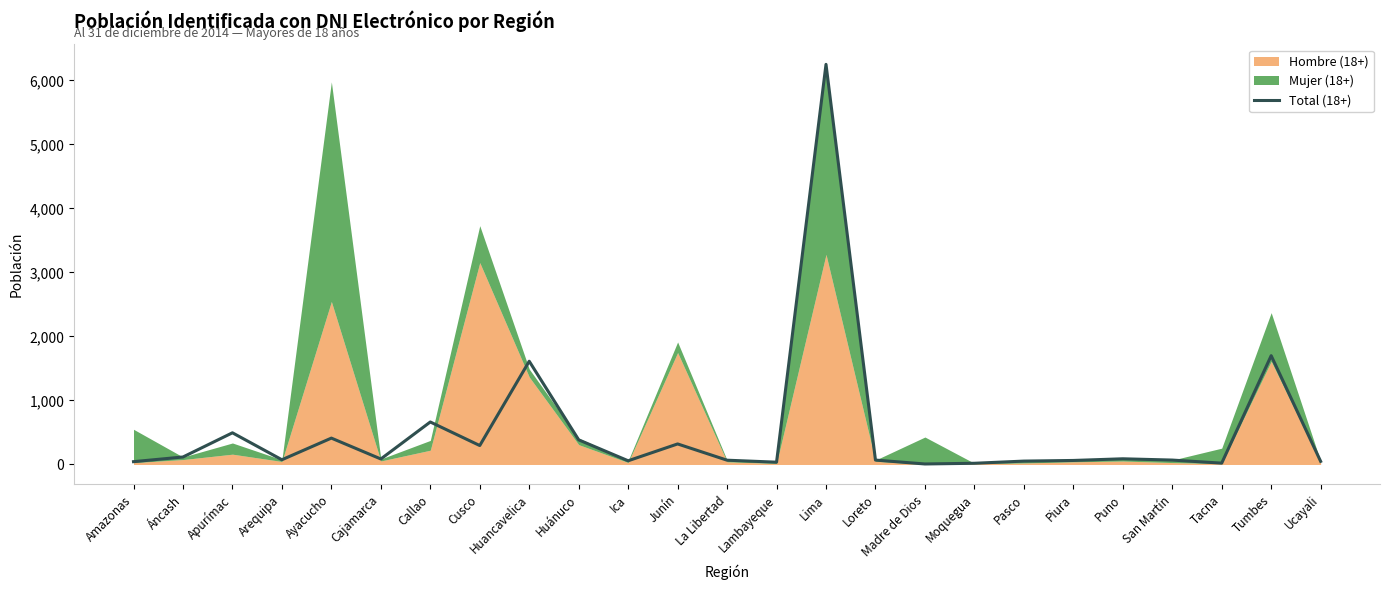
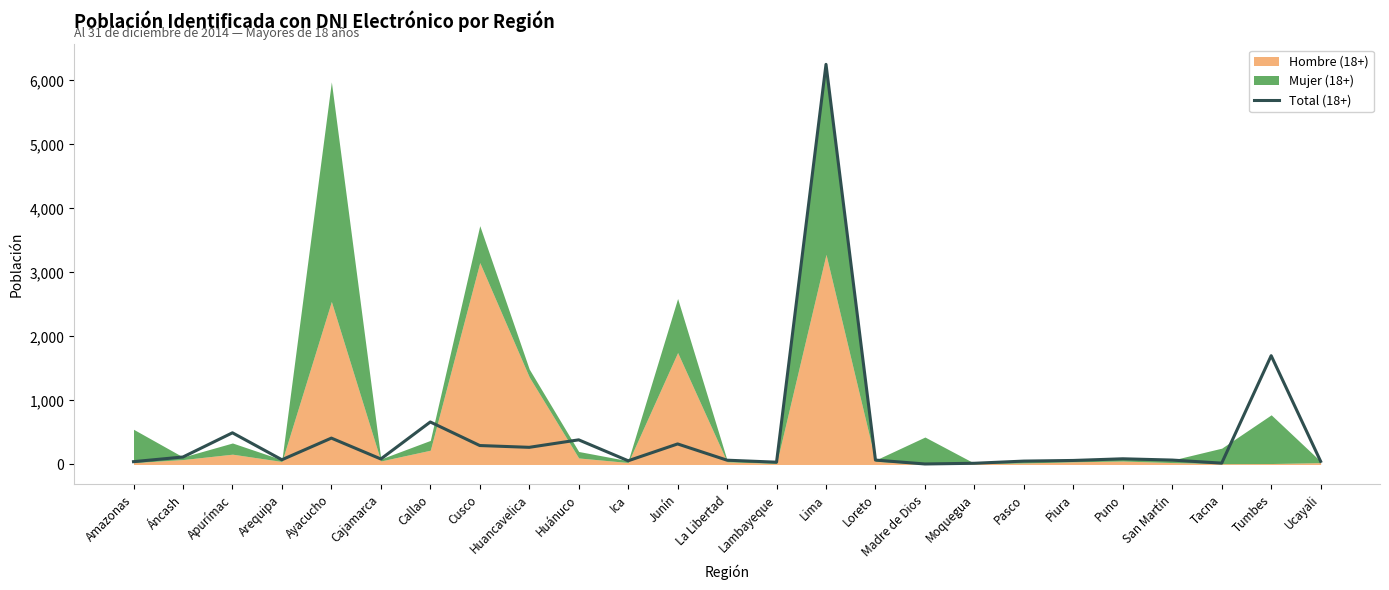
  {
    "Hombre (18+)": {
      "Áncash": "100",
      "Apurímac": "200",
      "Ayacucho": "2,500",
      "Callao": "200",
      "Cusco": "3,200",
      "Huancavelica": "1,400",
-     "Huánuco": "300",
+     "Huánuco": "100",
      "Junín": "1,700",
      "Lima": "3,300",
-     "Tumbes": "1,600"
+     "Tumbes": "0"
    },
    "Total (18+)": {
      "Apurímac": "500",
      "Ayacucho": "400",
      "Callao": "700",
      "Cusco": "300",
-     "Huancavelica": "1,600",
+     "Huancavelica": "300",
      "Junín": "300",
      "Tumbes": "1,700"
    },
    "Mujer (18+)": {
      "Amazonas": "500",
      "Apurímac": "200",
      "Ayacucho": "3,400",
      "Callao": "200",
      "Cusco": "600",
      "Huancavelica": "100",
-     "Junín": "200",
+     "Junín": "800",
      "Madre de Dios": "400",
      "Tacna": "200",
      "Tumbes": "800"
    }
  }
